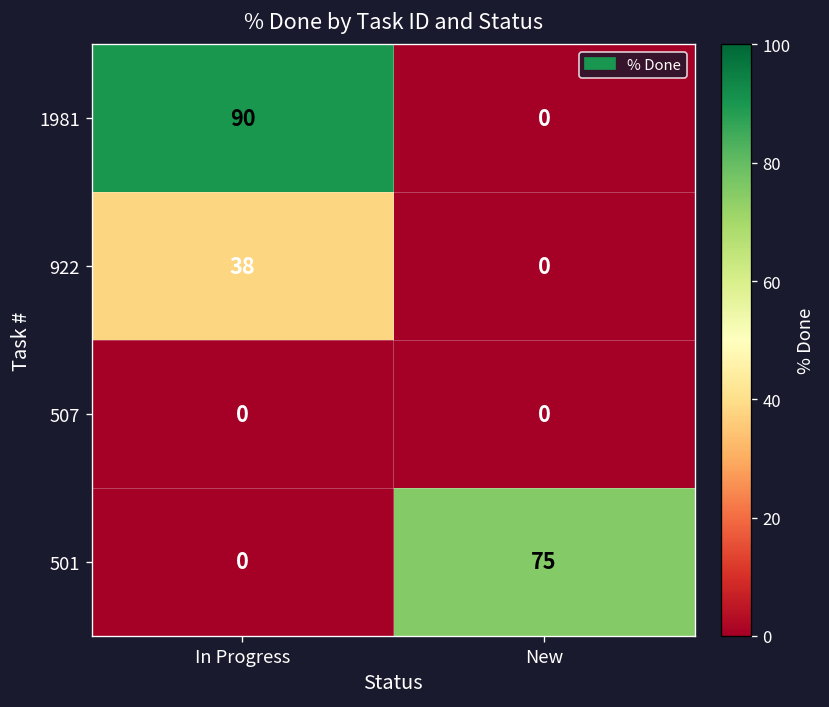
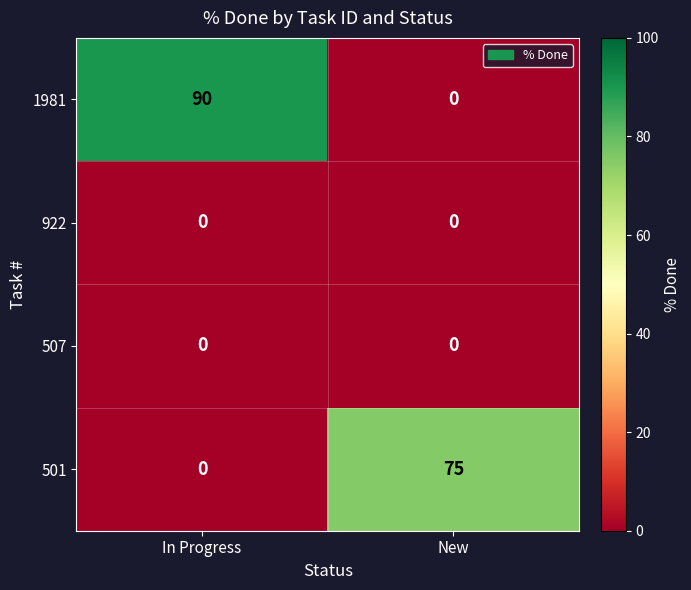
  {
    "1981": {
      "In Progress": 90,
      "New": 0
    },
    "922": {
-     "In Progress": 38,
+     "In Progress": 0,
      "New": 0
    },
    "507": {
      "In Progress": 0,
      "New": 0
    },
    "501": {
      "In Progress": 0,
      "New": 75
    }
  }
